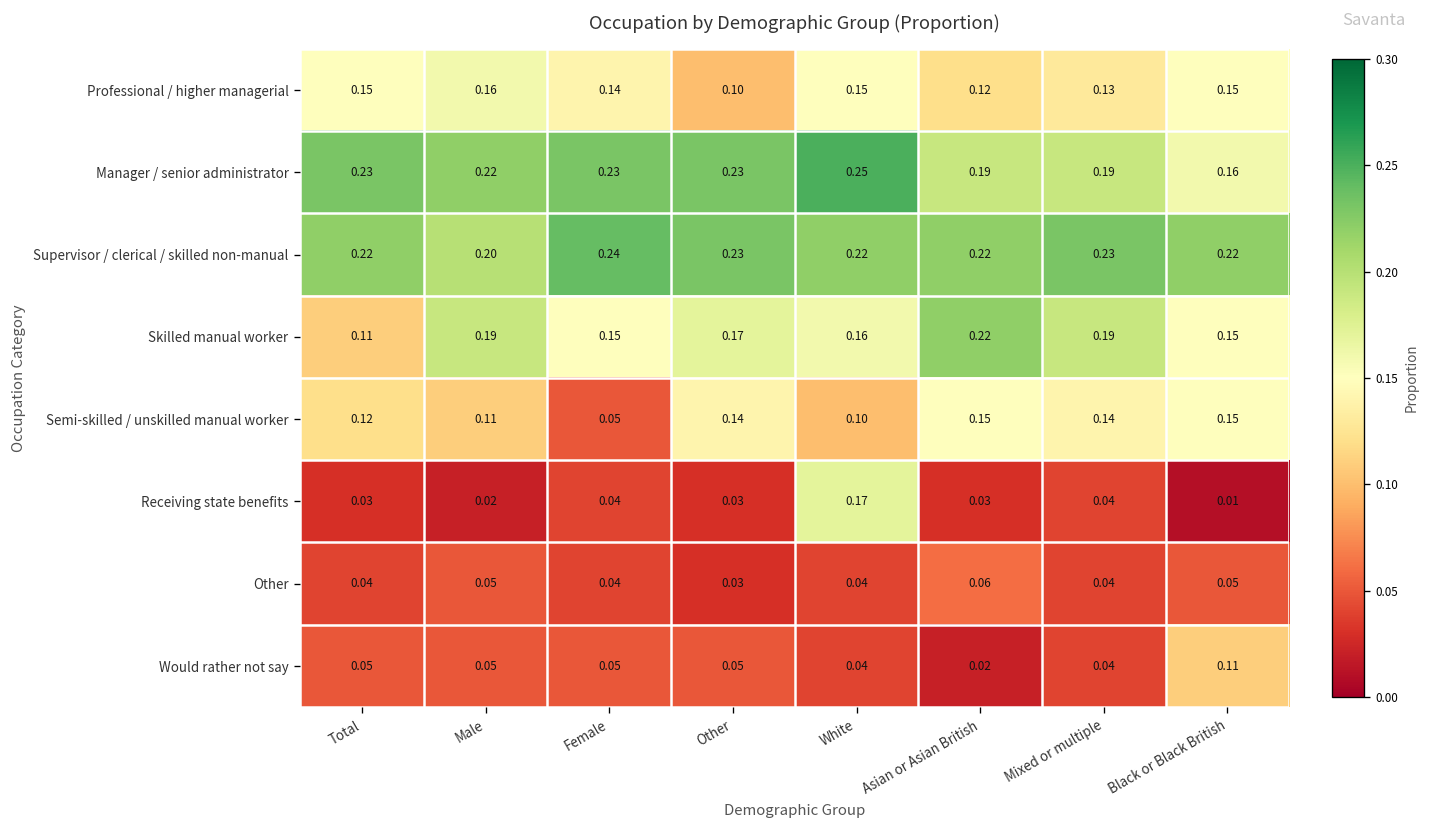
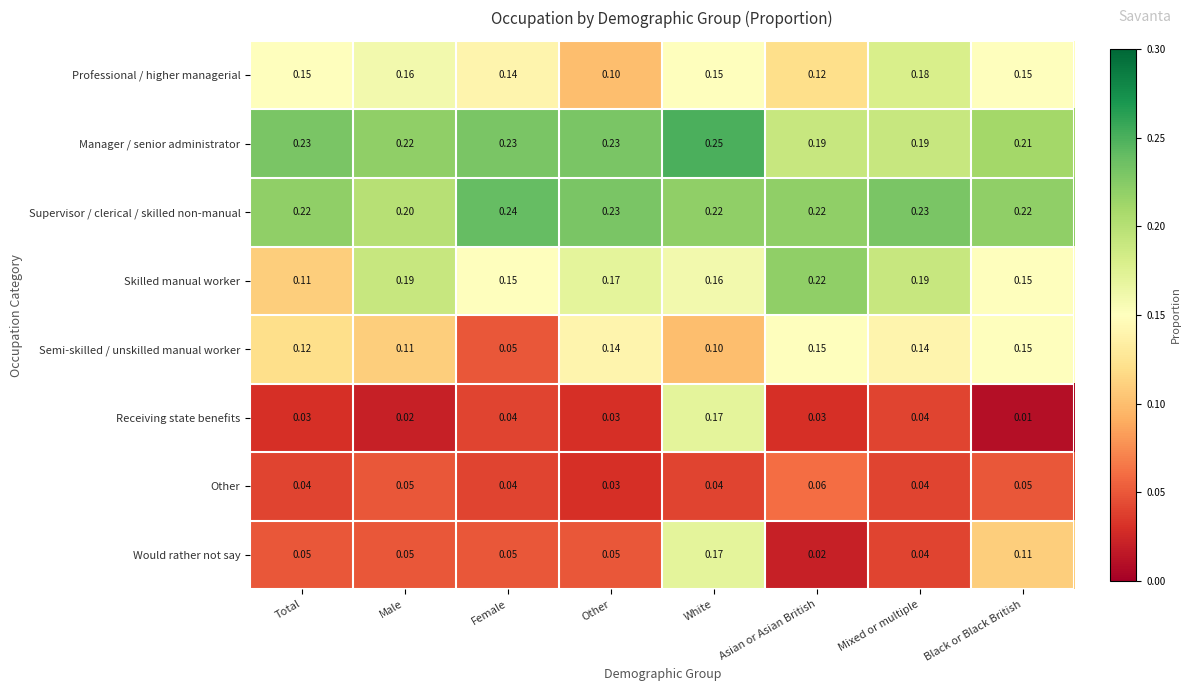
  {
    "Professional / higher managerial": {
      "Total": 0.15,
      "Male": 0.16,
      "Female": 0.14,
      "Other": 0.10,
      "White": 0.15,
      "Asian or Asian British": 0.12,
-     "Mixed or multiple": 0.13,
+     "Mixed or multiple": 0.18,
      "Black or Black British": 0.15
    },
    "Manager / senior administrator": {
      "Total": 0.23,
      "Male": 0.22,
      "Female": 0.23,
      "Other": 0.23,
      "White": 0.25,
      "Asian or Asian British": 0.19,
      "Mixed or multiple": 0.19,
-     "Black or Black British": 0.16
+     "Black or Black British": 0.21
    },
    "Supervisor / clerical / skilled non-manual": {
      "Total": 0.22,
      "Male": 0.20,
      "Female": 0.24,
      "Other": 0.23,
      "White": 0.22,
      "Asian or Asian British": 0.22,
      "Mixed or multiple": 0.23,
      "Black or Black British": 0.22
    },
    "Skilled manual worker": {
      "Total": 0.11,
      "Male": 0.19,
      "Female": 0.15,
      "Other": 0.17,
      "White": 0.16,
      "Asian or Asian British": 0.22,
      "Mixed or multiple": 0.19,
      "Black or Black British": 0.15
    },
    "Semi-skilled / unskilled manual worker": {
      "Total": 0.12,
      "Male": 0.11,
      "Female": 0.05,
      "Other": 0.14,
      "White": 0.10,
      "Asian or Asian British": 0.15,
      "Mixed or multiple": 0.14,
      "Black or Black British": 0.15
    },
    "Receiving state benefits": {
      "Total": 0.03,
      "Male": 0.02,
      "Female": 0.04,
      "Other": 0.03,
      "White": 0.17,
      "Asian or Asian British": 0.03,
      "Mixed or multiple": 0.04,
      "Black or Black British": 0.01
    },
    "Other": {
      "Total": 0.04,
      "Male": 0.05,
      "Female": 0.04,
      "Other": 0.03,
      "White": 0.04,
      "Asian or Asian British": 0.06,
      "Mixed or multiple": 0.04,
      "Black or Black British": 0.05
    },
    "Would rather not say": {
      "Total": 0.05,
      "Male": 0.05,
      "Female": 0.05,
      "Other": 0.05,
-     "White": 0.04,
+     "White": 0.17,
      "Asian or Asian British": 0.02,
      "Mixed or multiple": 0.04,
      "Black or Black British": 0.11
    }
  }
